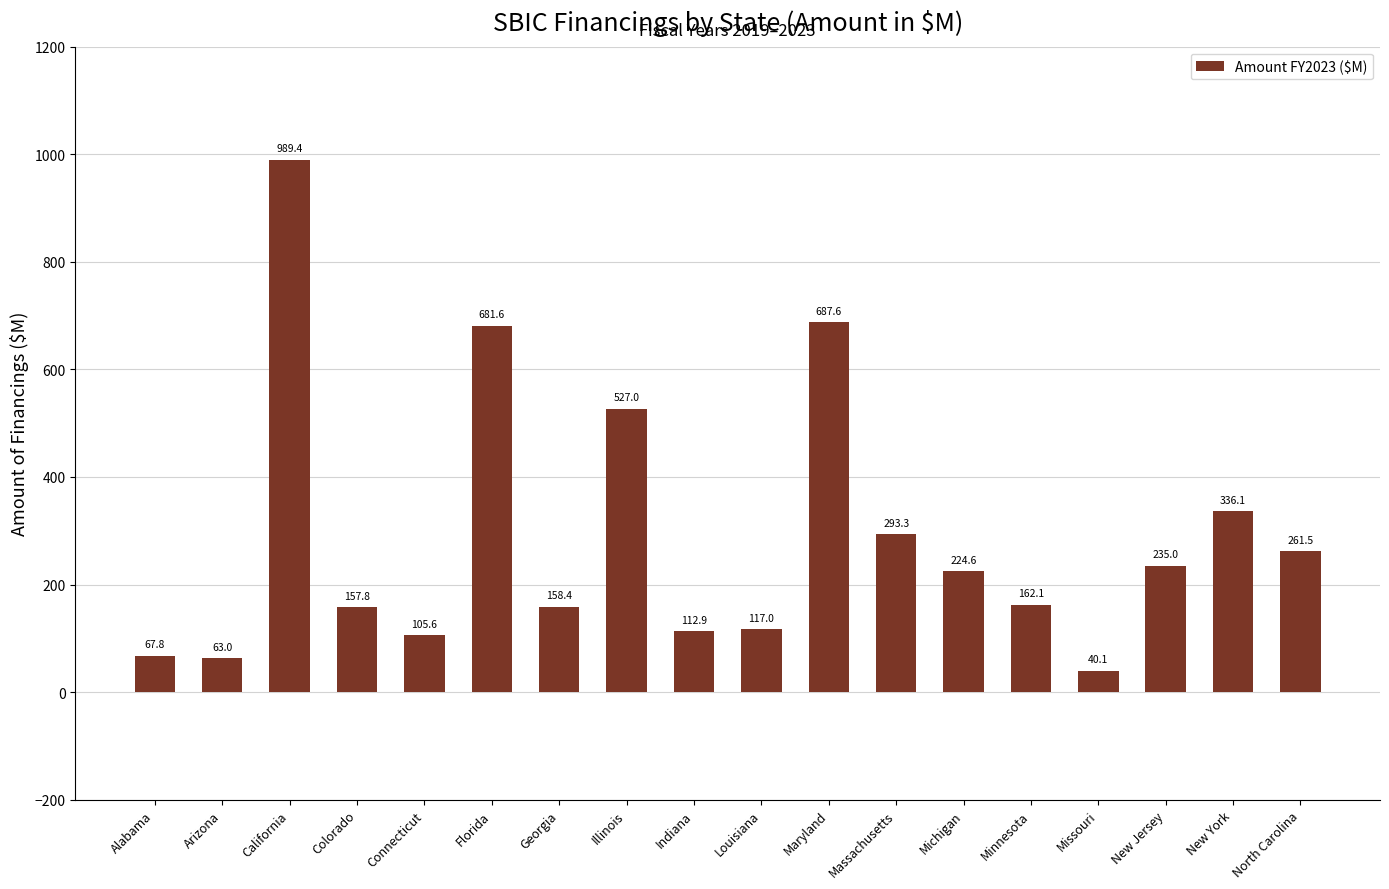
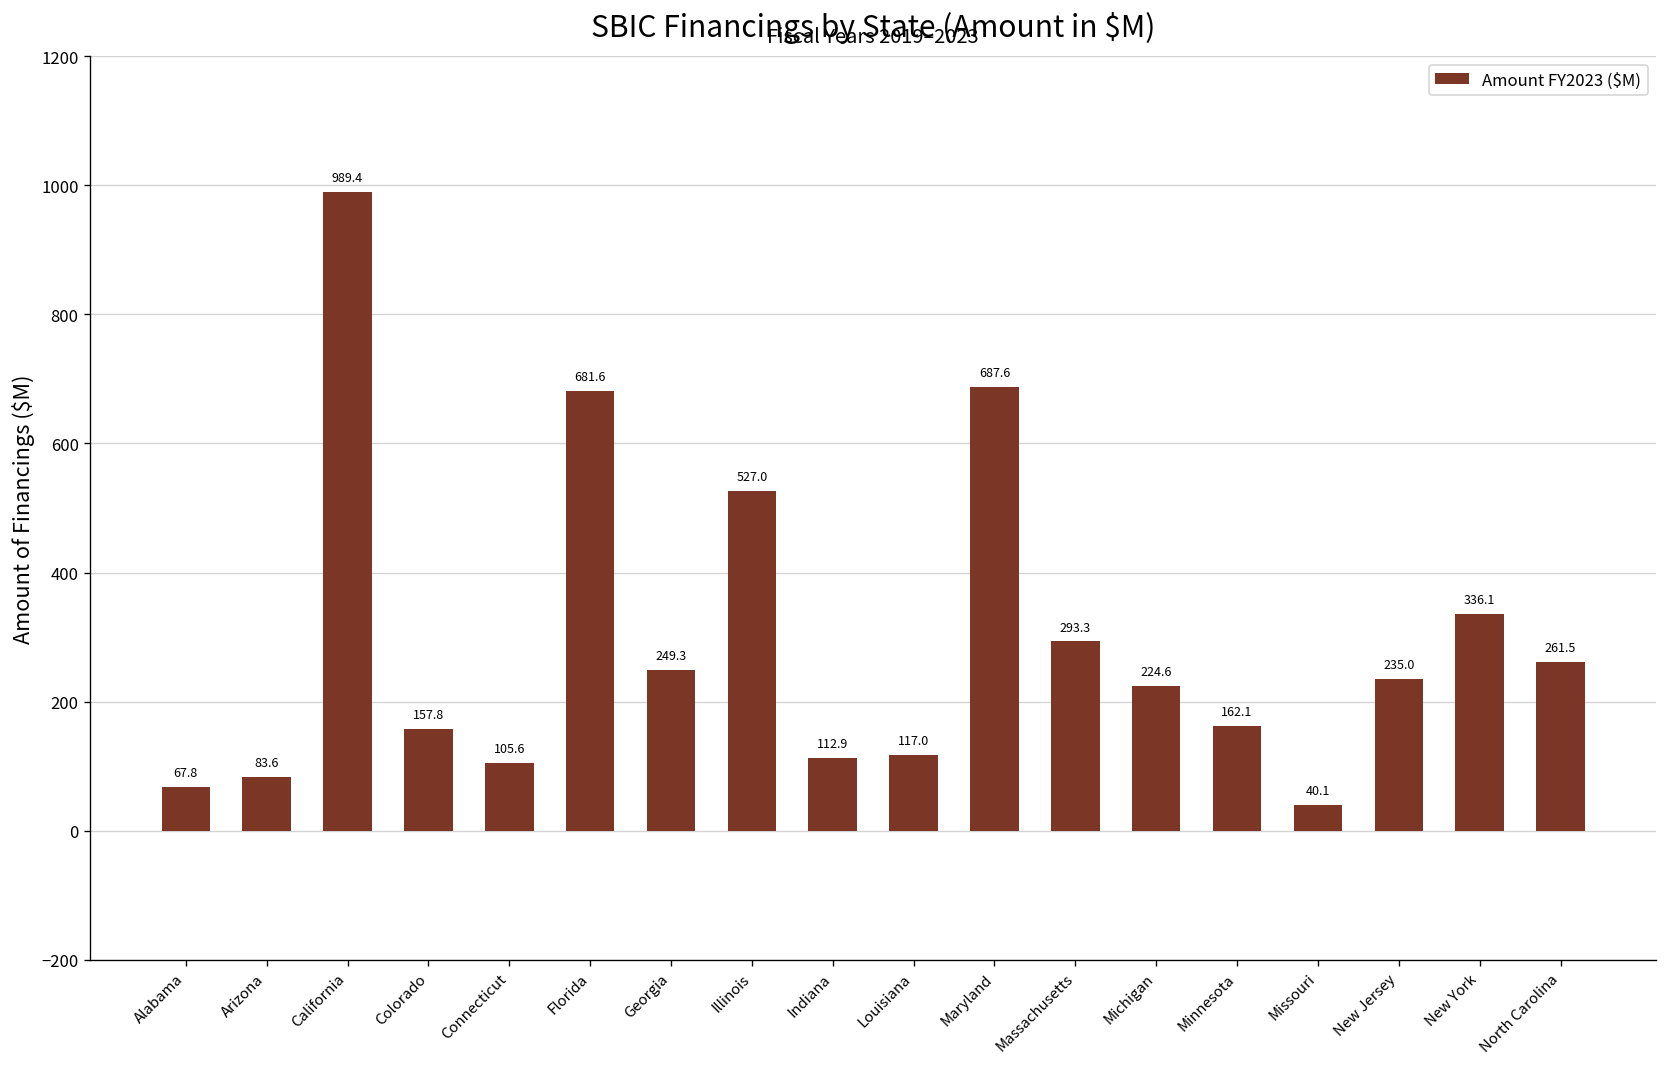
  {
    "Alabama": 67.8,
-   "Arizona": 63.0,
+   "Arizona": 83.6,
    "California": 989.4,
    "Colorado": 157.8,
    "Connecticut": 105.6,
    "Florida": 681.6,
-   "Georgia": 158.4,
+   "Georgia": 249.3,
    "Illinois": 527.0,
    "Indiana": 112.9,
    "Louisiana": 117.0,
    "Maryland": 687.6,
    "Massachusetts": 293.3,
    "Michigan": 224.6,
    "Minnesota": 162.1,
    "Missouri": 40.1,
    "New Jersey": 235.0,
    "New York": 336.1,
    "North Carolina": 261.5
  }
